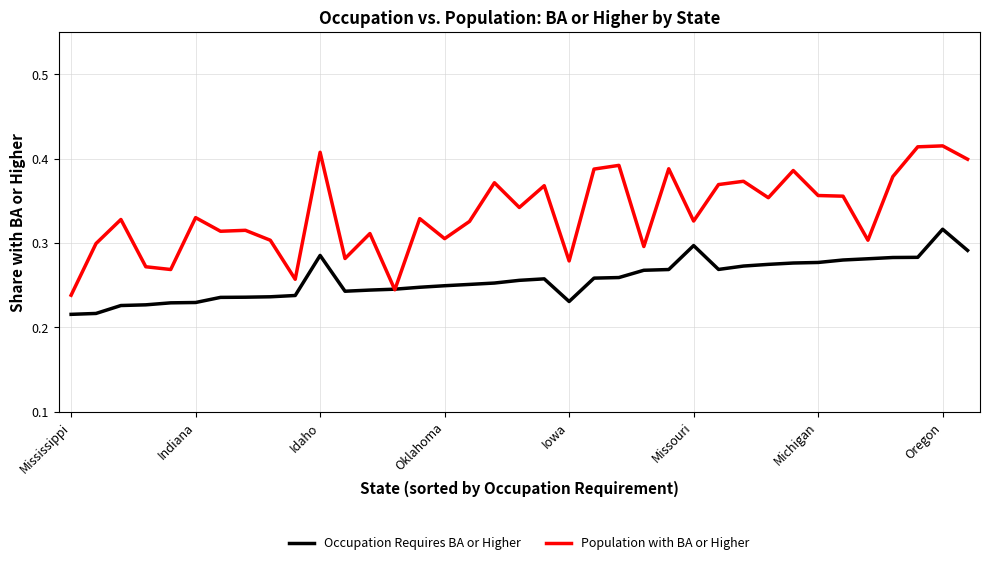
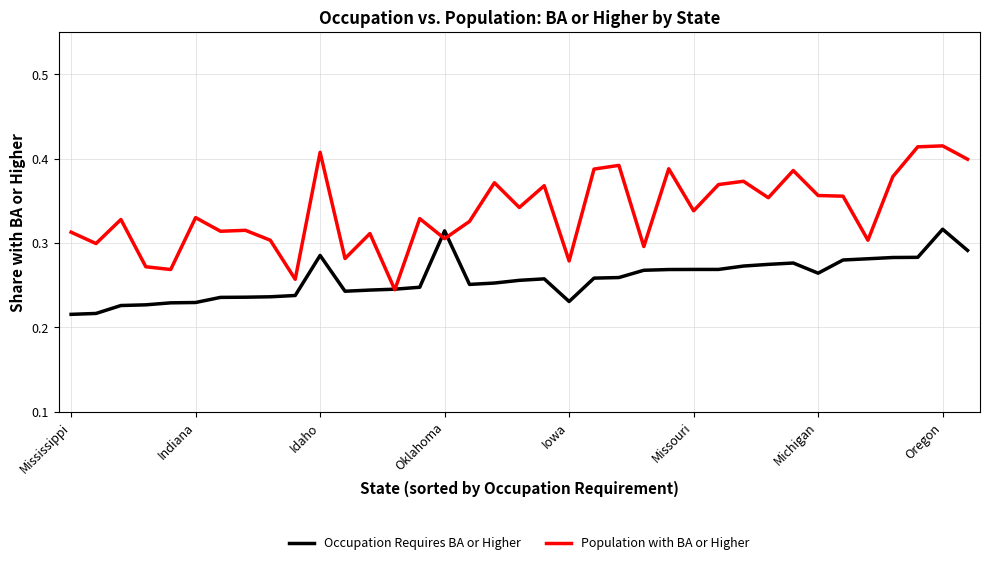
  {
    "Occupation Requires BA or Higher": {
      "Mississippi": 0.22,
      "Indiana": 0.23,
      "Idaho": 0.29,
-     "Oklahoma": 0.25,
+     "Oklahoma": 0.31,
      "Iowa": 0.23,
-     "Missouri": 0.30,
-     "Michigan": 0.28,
+     "Missouri": 0.27,
+     "Michigan": 0.26,
      "Oregon": 0.32
    },
    "Population with BA or Higher": {
-     "Mississippi": 0.24,
+     "Mississippi": 0.31,
      "Indiana": 0.33,
      "Idaho": 0.41,
      "Oklahoma": 0.31,
      "Iowa": 0.28,
-     "Missouri": 0.33,
+     "Missouri": 0.34,
      "Michigan": 0.36,
      "Oregon": 0.42
    }
  }
